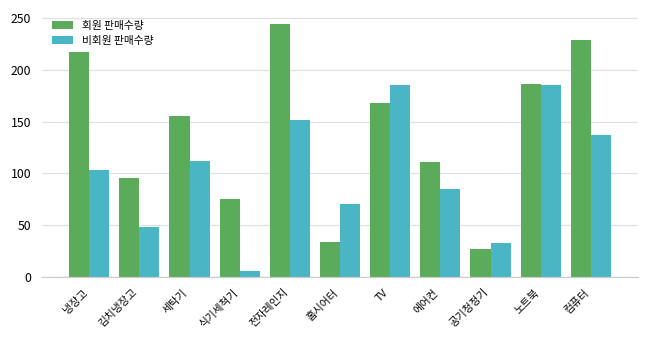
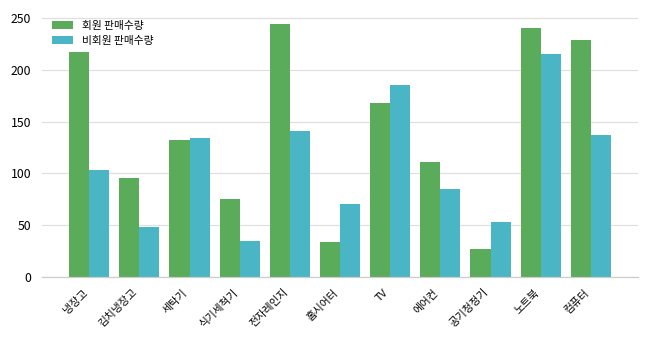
  {
    "회원 판매수량": {
      "냉장고": 220,
      "김치냉장고": 100,
-     "세탁기": 160,
+     "세탁기": 130,
      "식기세척기": 80,
      "전자레인지": 250,
      "홈시어터": 30,
      "TV": 170,
      "에어컨": 110,
      "공기청정기": 30,
-     "노트북": 190,
+     "노트북": 240,
      "컴퓨터": 230
    },
    "비회원 판매수량": {
      "냉장고": 100,
      "김치냉장고": 50,
-     "세탁기": 110,
-     "식기세척기": 10,
-     "전자레인지": 150,
+     "세탁기": 130,
+     "식기세척기": 30,
+     "전자레인지": 140,
      "홈시어터": 70,
      "TV": 190,
      "에어컨": 90,
-     "공기청정기": 30,
-     "노트북": 190,
+     "공기청정기": 50,
+     "노트북": 220,
      "컴퓨터": 140
    }
  }
